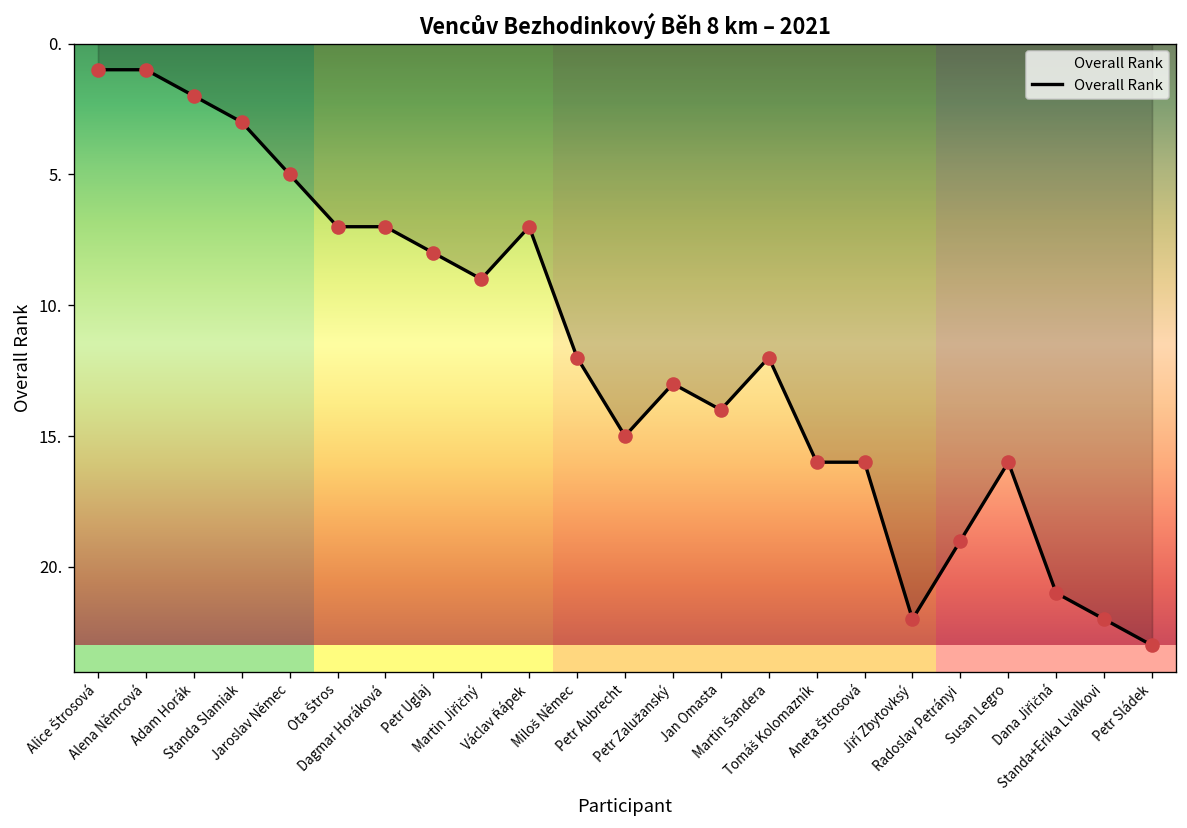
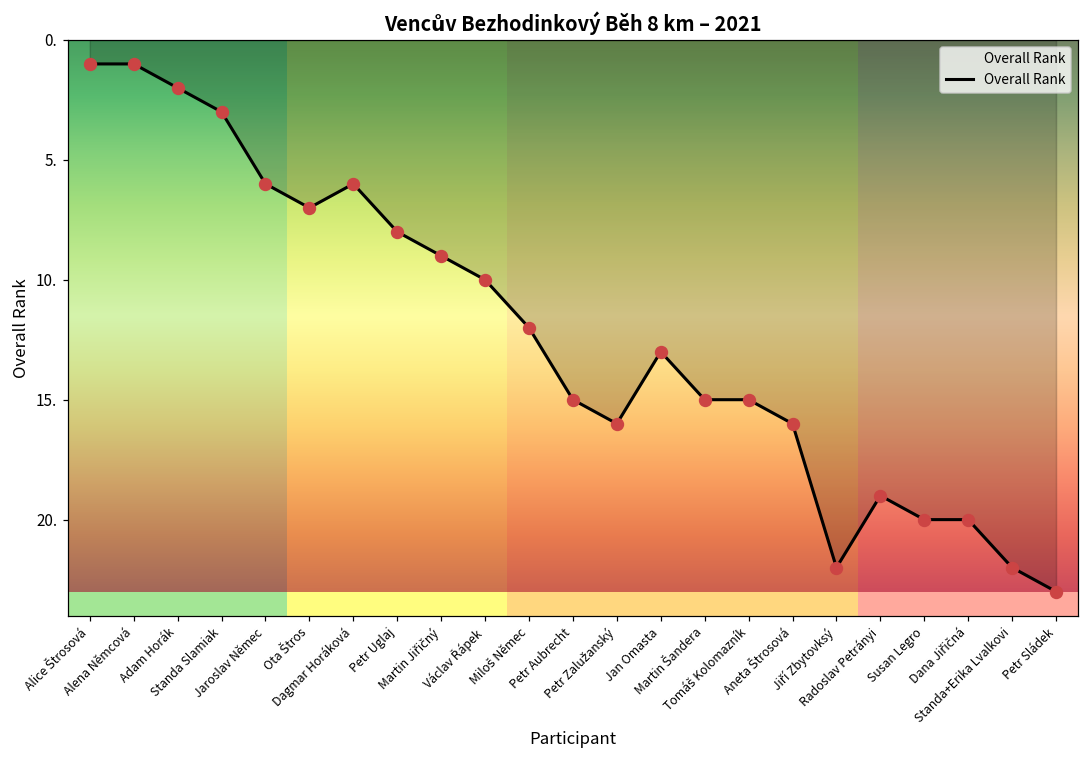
  {
    "Alice Štrosová": 1,
    "Alena Němcová": 1,
    "Adam Horák": 2,
    "Standa Slamiak": 3,
-   "Jaroslav Němec": 5,
+   "Jaroslav Němec": 6,
    "Ota Štros": 7,
-   "Dagmar Horáková": 7,
+   "Dagmar Horáková": 6,
    "Petr Uglaj": 8,
    "Martin Jiřičný": 9,
-   "Václav Řápek": 7,
+   "Václav Řápek": 10,
    "Miloš Němec": 12,
    "Petr Aubrecht": 15,
-   "Petr Zalužanský": 13,
-   "Jan Omasta": 14,
-   "Martin Šandera": 12,
-   "Tomáš Kolomazník": 16,
+   "Petr Zalužanský": 16,
+   "Jan Omasta": 13,
+   "Martin Šandera": 15,
+   "Tomáš Kolomazník": 15,
    "Aneta Štrosová": 16,
    "Jiří Zbytovksý": 22,
    "Radoslav Petrányi": 19,
-   "Susan Legro": 16,
-   "Dana Jiřičná": 21,
+   "Susan Legro": 20,
+   "Dana Jiřičná": 20,
    "Standa+Erika Lvalkovi": 22,
    "Petr Sládek": 23
  }
